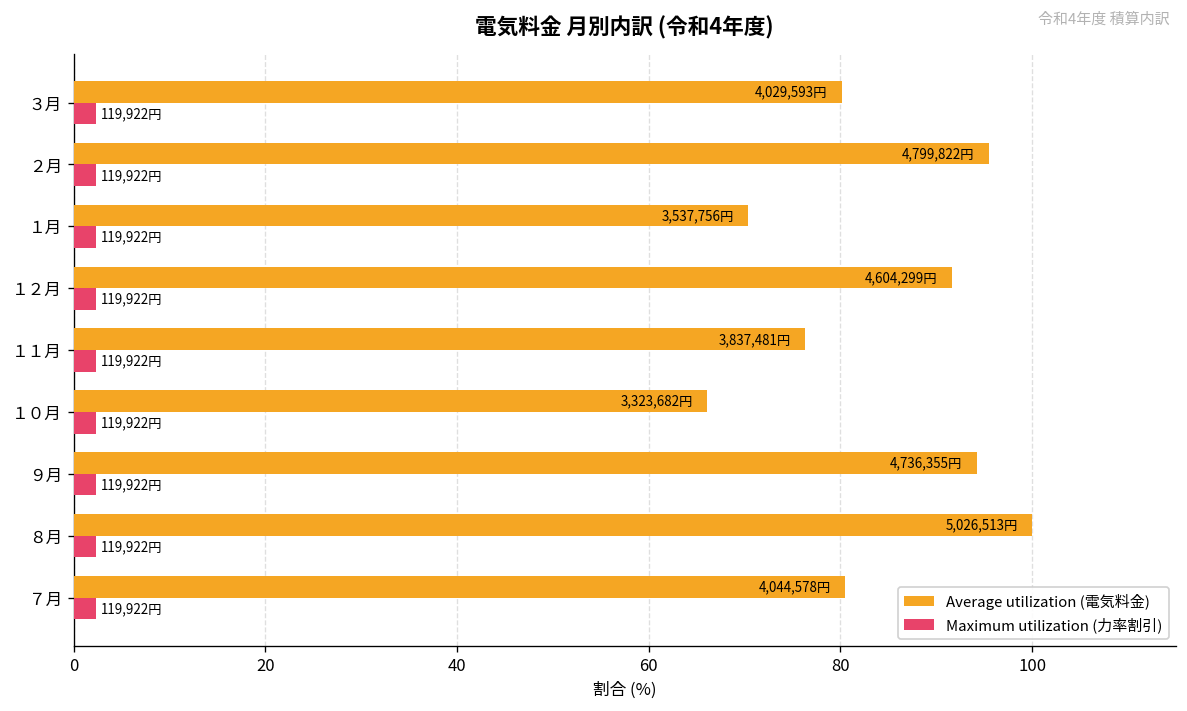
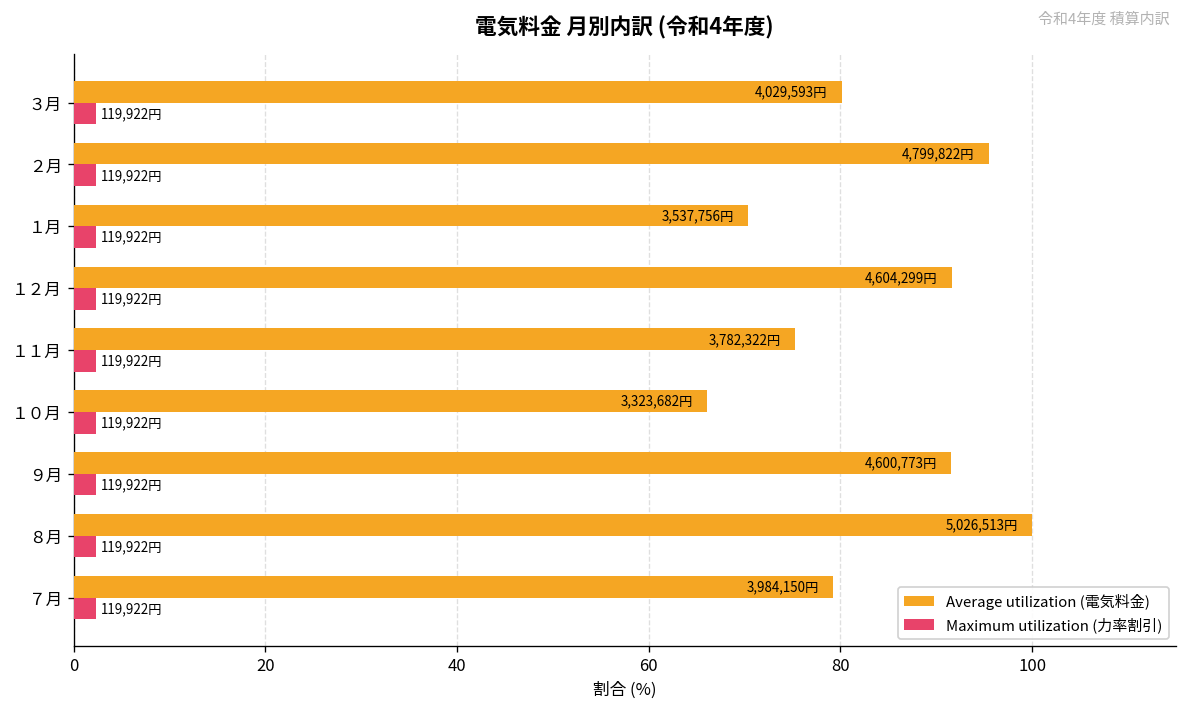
  {
    "Average utilization (電気料金)": {
-     "１１月": "3,837,481円",
-     "９月": "4,736,355円",
-     "７月": "4,044,578円"
+     "１１月": "3,782,322円",
+     "９月": "4,600,773円",
+     "７月": "3,984,150円"
    }
  }
